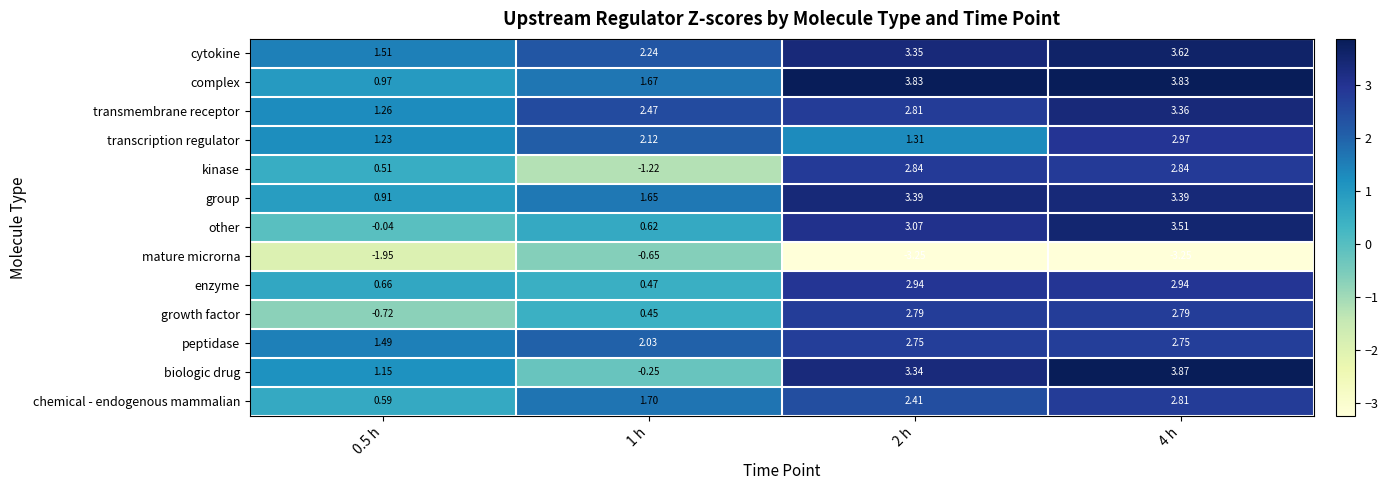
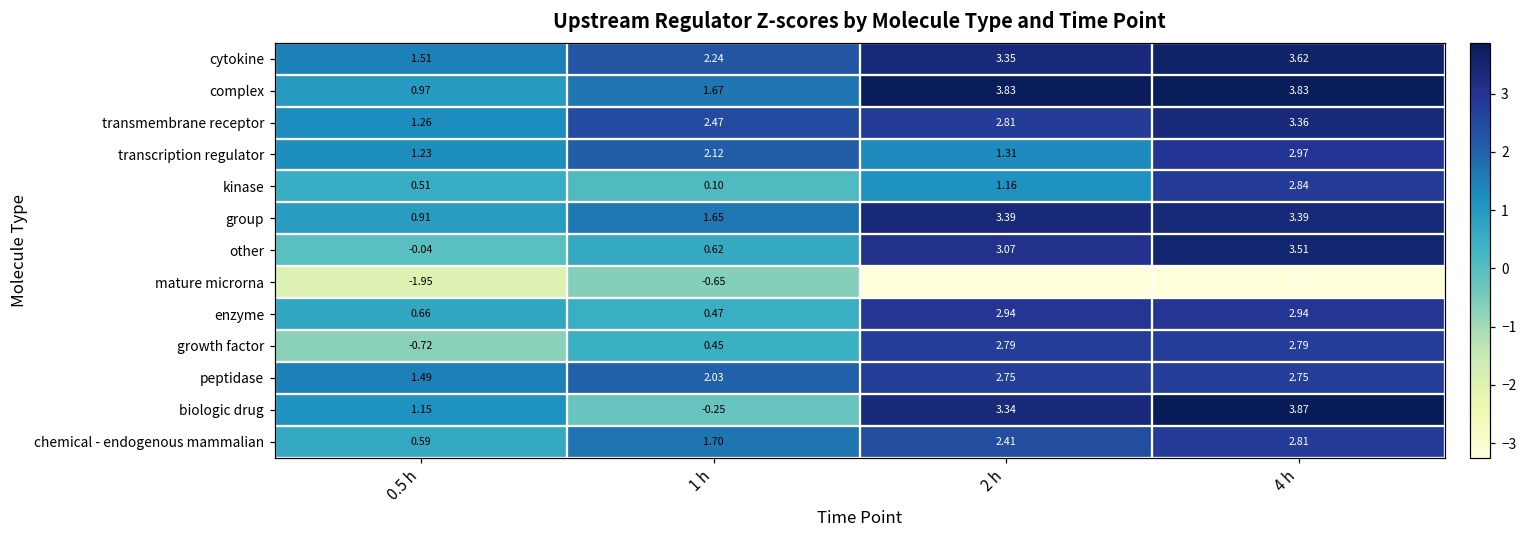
  {
    "cytokine": {
      "0.5 h": 1.51,
      "1 h": 2.24,
      "2 h": 3.35,
      "4 h": 3.62
    },
    "complex": {
      "0.5 h": 0.97,
      "1 h": 1.67,
      "2 h": 3.83,
      "4 h": 3.83
    },
    "transmembrane receptor": {
      "0.5 h": 1.26,
      "1 h": 2.47,
      "2 h": 2.81,
      "4 h": 3.36
    },
    "transcription regulator": {
      "0.5 h": 1.23,
      "1 h": 2.12,
      "2 h": 1.31,
      "4 h": 2.97
    },
    "kinase": {
      "0.5 h": 0.51,
-     "1 h": -1.22,
-     "2 h": 2.84,
+     "1 h": 0.10,
+     "2 h": 1.16,
      "4 h": 2.84
    },
    "group": {
      "0.5 h": 0.91,
      "1 h": 1.65,
      "2 h": 3.39,
      "4 h": 3.39
    },
    "other": {
      "0.5 h": -0.04,
      "1 h": 0.62,
      "2 h": 3.07,
      "4 h": 3.51
    },
    "mature microrna": {
      "0.5 h": -1.95,
      "1 h": -0.65
    },
    "enzyme": {
      "0.5 h": 0.66,
      "1 h": 0.47,
      "2 h": 2.94,
      "4 h": 2.94
    },
    "growth factor": {
      "0.5 h": -0.72,
      "1 h": 0.45,
      "2 h": 2.79,
      "4 h": 2.79
    },
    "peptidase": {
      "0.5 h": 1.49,
      "1 h": 2.03,
      "2 h": 2.75,
      "4 h": 2.75
    },
    "biologic drug": {
      "0.5 h": 1.15,
      "1 h": -0.25,
      "2 h": 3.34,
      "4 h": 3.87
    },
    "chemical - endogenous mammalian": {
      "0.5 h": 0.59,
      "1 h": 1.70,
      "2 h": 2.41,
      "4 h": 2.81
    }
  }
